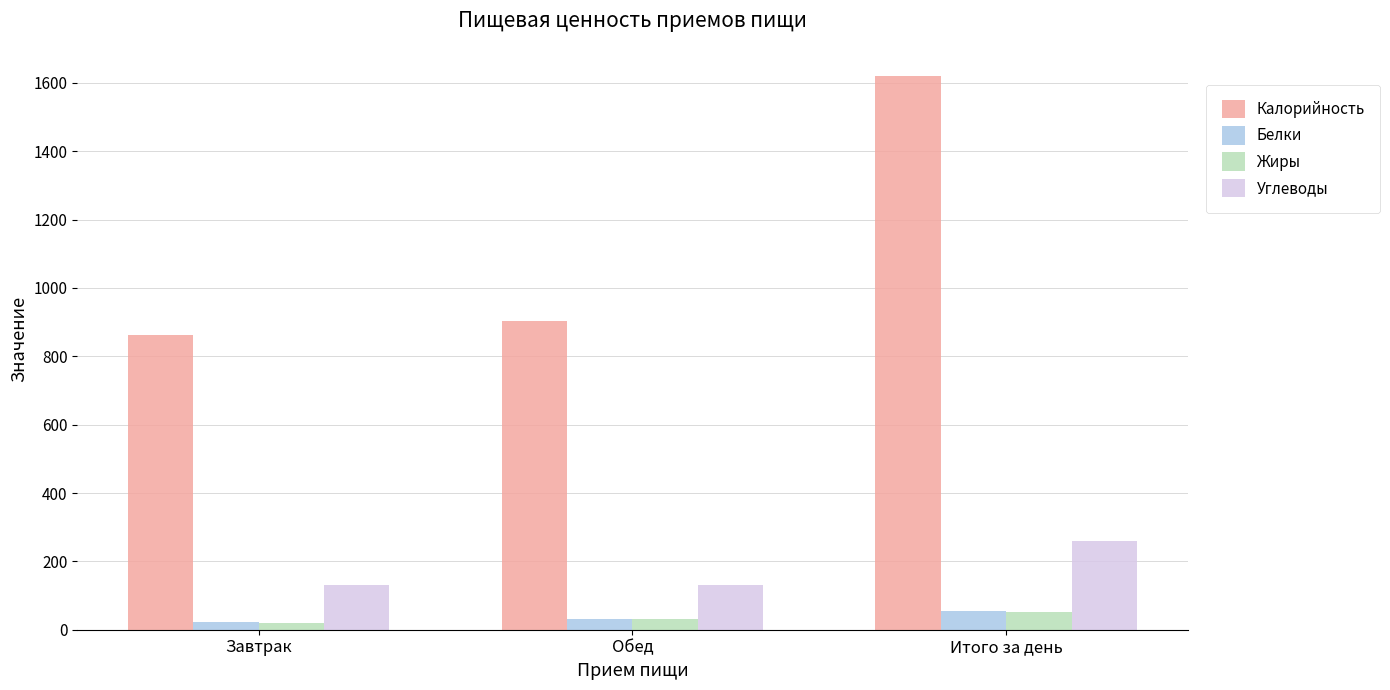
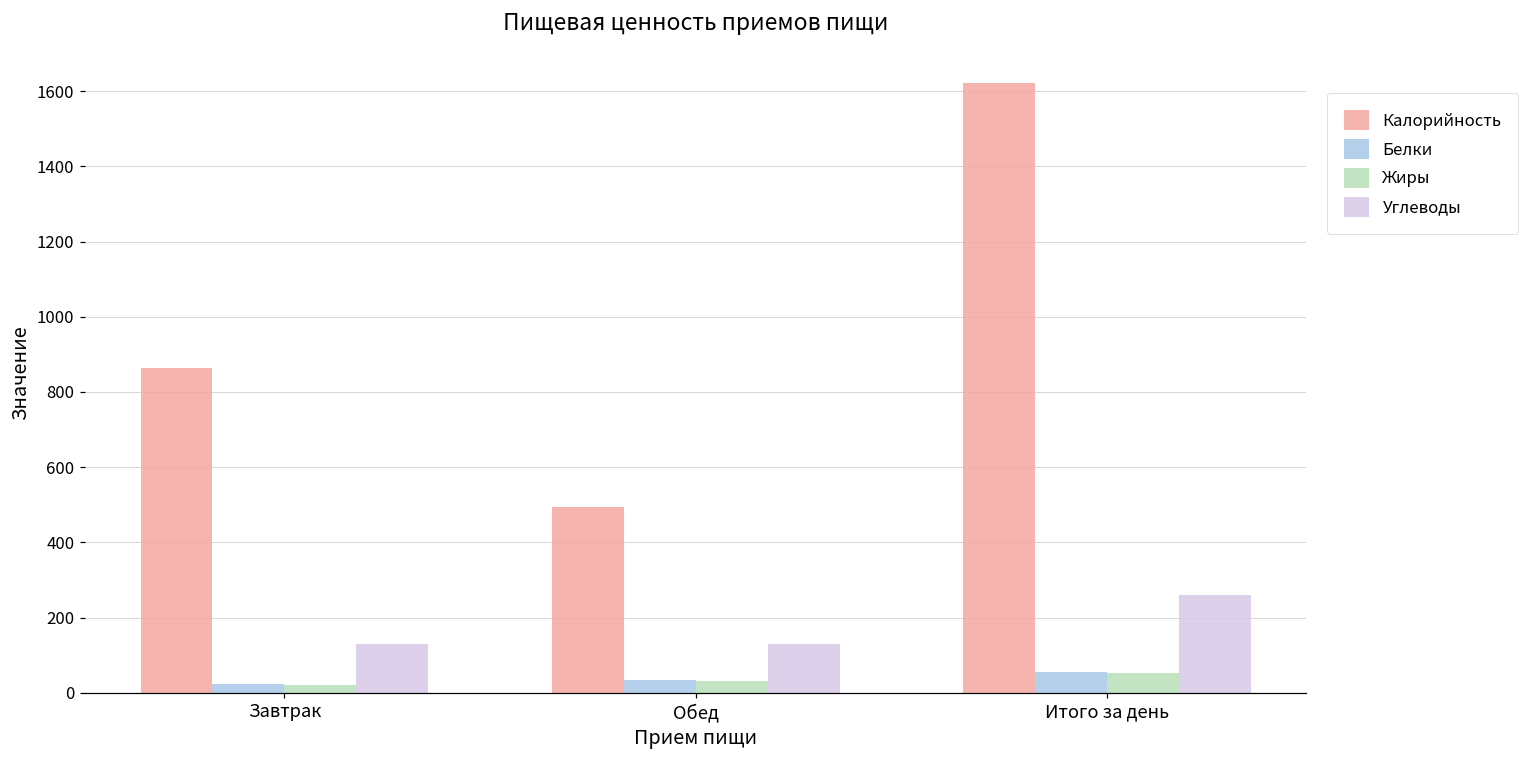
  {
    "Калорийность": {
      "Завтрак": 860,
-     "Обед": 900,
+     "Обед": 490,
      "Итого за день": 1620
    }
  }
